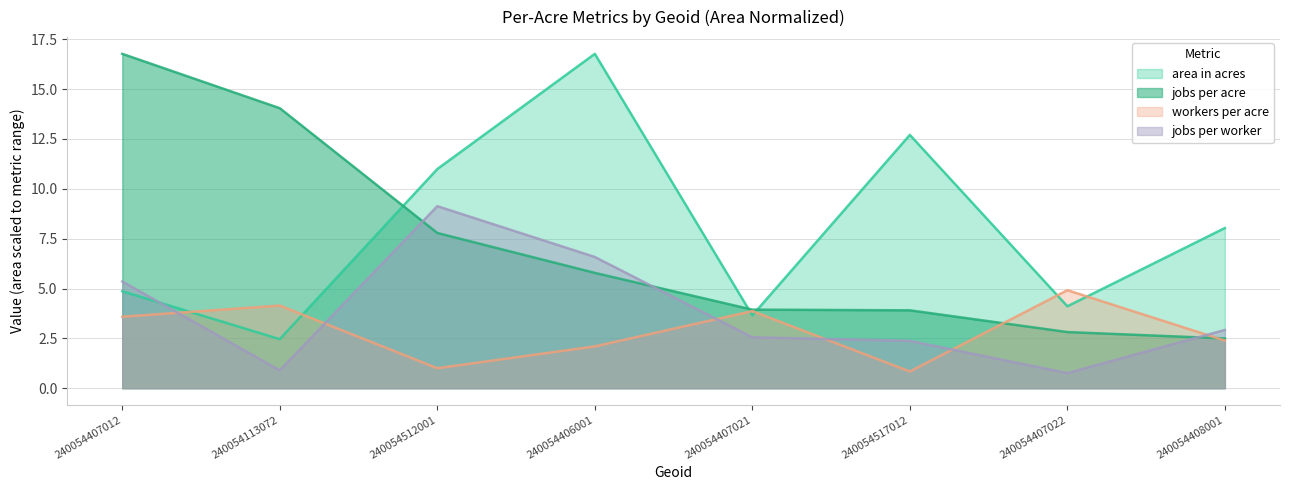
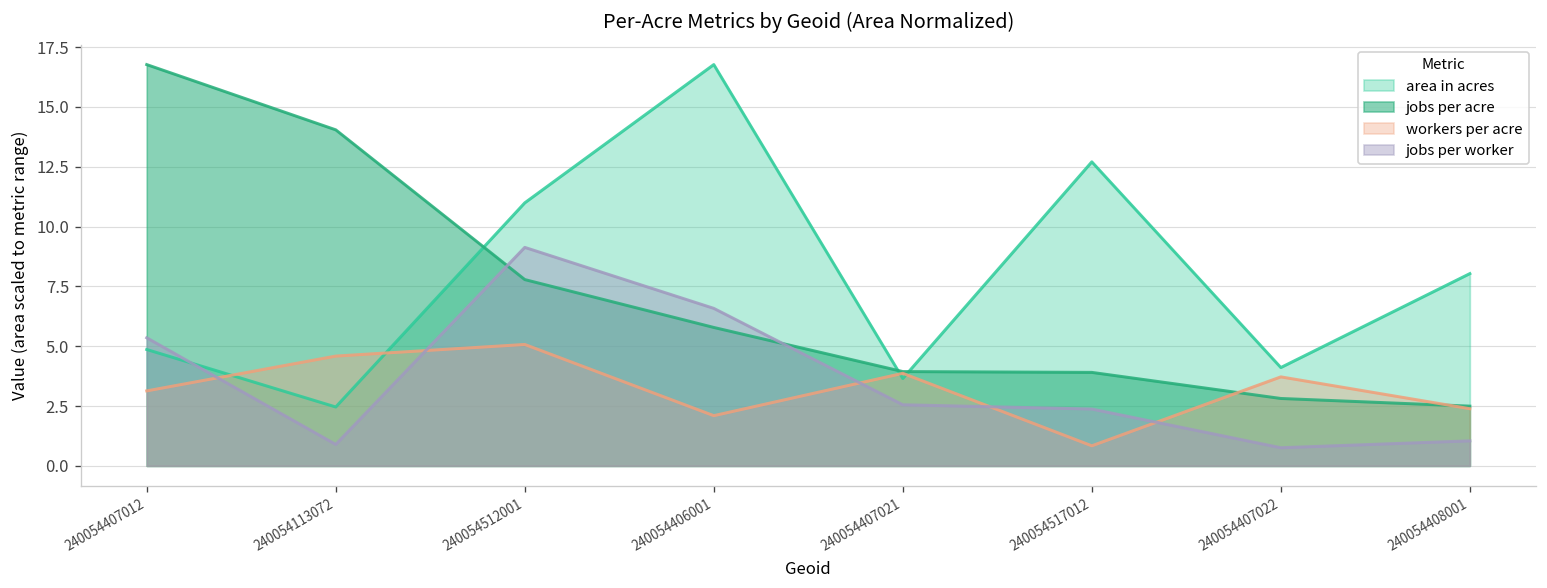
  {
    "workers per acre": {
-     "240054407012": 3.6,
-     "240054113072": 4.1,
-     "240054512001": 1.0,
+     "240054407012": 3.1,
+     "240054113072": 4.6,
+     "240054512001": 5.1,
      "240054406001": 2.1,
      "240054517012": 0.8,
-     "240054407022": 4.9
+     "240054407022": 3.7
    },
    "jobs per worker": {
      "240054407012": 5.4,
      "240054113072": 0.9,
      "240054512001": 9.1,
      "240054406001": 6.6,
      "240054407021": 2.6,
      "240054517012": 2.4,
      "240054407022": 0.8,
-     "240054408001": 2.9
+     "240054408001": 1.0
    }
  }
